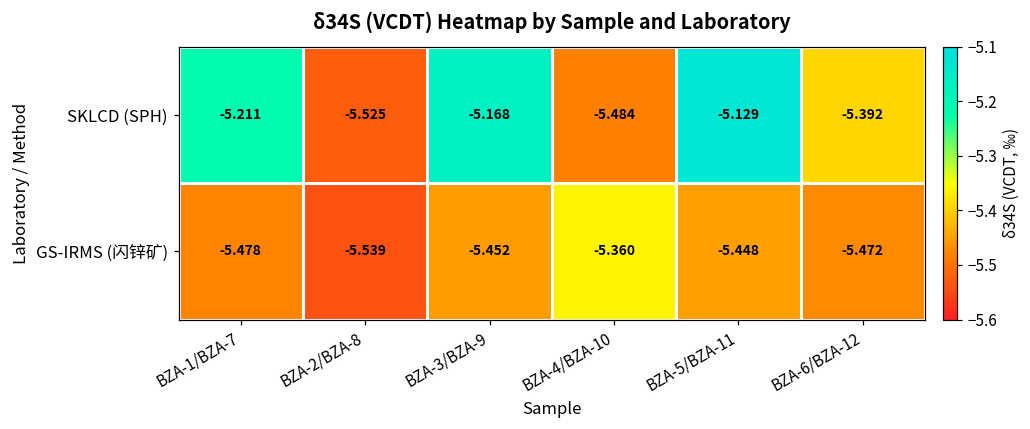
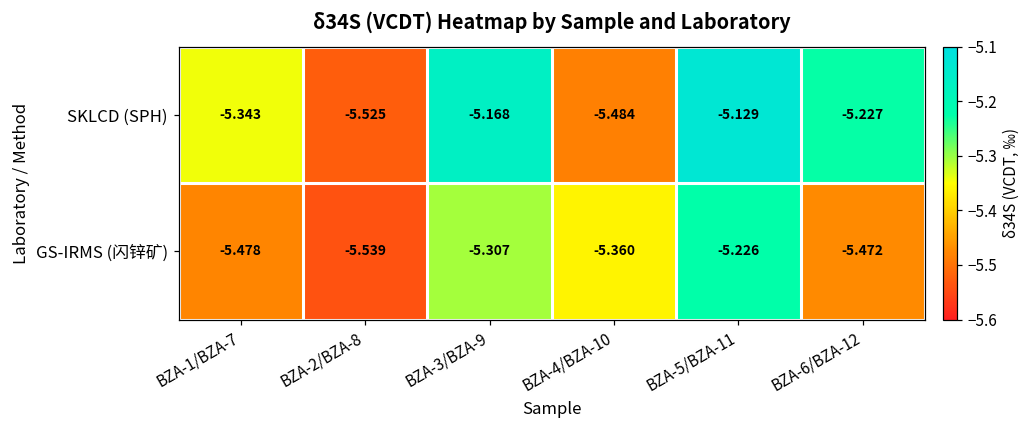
  {
    "SKLCD (SPH)": {
-     "BZA-1/BZA-7": -5.211,
+     "BZA-1/BZA-7": -5.343,
      "BZA-2/BZA-8": -5.525,
      "BZA-3/BZA-9": -5.168,
      "BZA-4/BZA-10": -5.484,
      "BZA-5/BZA-11": -5.129,
-     "BZA-6/BZA-12": -5.392
+     "BZA-6/BZA-12": -5.227
    },
    "GS-IRMS (闪锌矿)": {
      "BZA-1/BZA-7": -5.478,
      "BZA-2/BZA-8": -5.539,
-     "BZA-3/BZA-9": -5.452,
+     "BZA-3/BZA-9": -5.307,
      "BZA-4/BZA-10": -5.360,
-     "BZA-5/BZA-11": -5.448,
+     "BZA-5/BZA-11": -5.226,
      "BZA-6/BZA-12": -5.472
    }
  }
